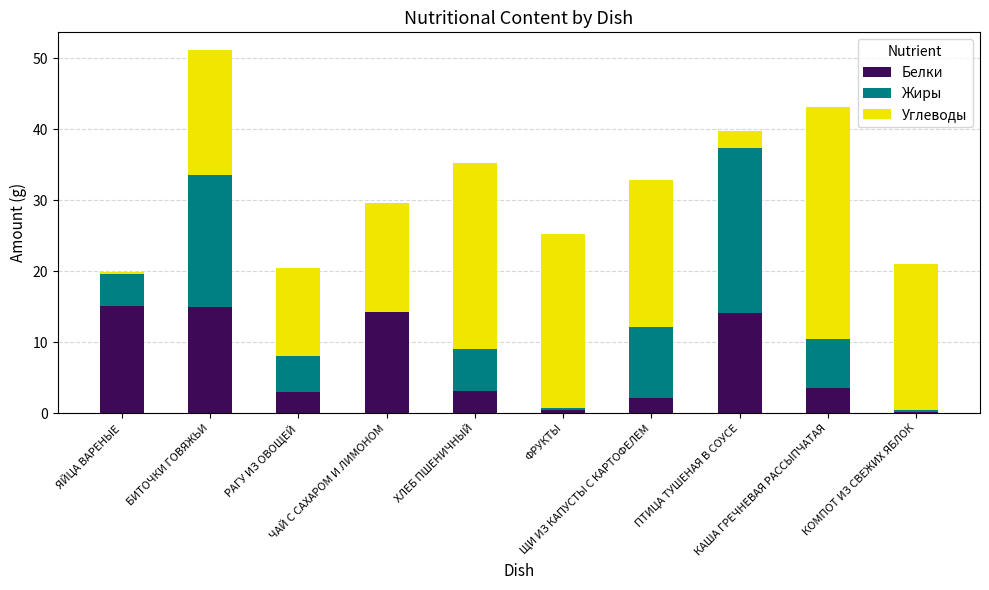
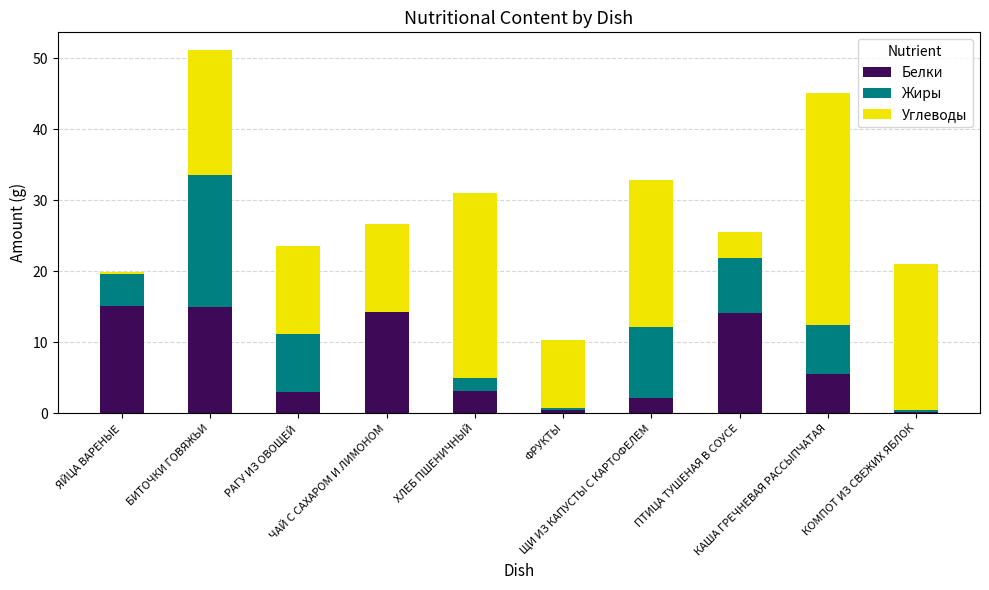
  {
    "Белки": {
      "ЯЙЦА ВАРЕНЫЕ": 15,
      "БИТОЧКИ ГОВЯЖЬИ": 15,
      "РАГУ ИЗ ОВОЩЕЙ": 3,
      "ЧАЙ С САХАРОМ И ЛИМОНОМ": 14,
      "ХЛЕБ ПШЕНИЧНЫЙ": 3,
      "ФРУКТЫ": 0,
      "ЩИ ИЗ КАПУСТЫ С КАРТОФЕЛЕМ": 2,
      "ПТИЦА ТУШЕНАЯ В СОУСЕ": 14,
-     "КАША ГРЕЧНЕВАЯ РАССЫПЧАТАЯ": 4
+     "КАША ГРЕЧНЕВАЯ РАССЫПЧАТАЯ": 6
    },
    "Жиры": {
      "ЯЙЦА ВАРЕНЫЕ": 5,
      "БИТОЧКИ ГОВЯЖЬИ": 19,
-     "РАГУ ИЗ ОВОЩЕЙ": 5,
+     "РАГУ ИЗ ОВОЩЕЙ": 8,
      "ЧАЙ С САХАРОМ И ЛИМОНОМ": 0,
-     "ХЛЕБ ПШЕНИЧНЫЙ": 6,
+     "ХЛЕБ ПШЕНИЧНЫЙ": 2,
      "ФРУКТЫ": 0,
      "ЩИ ИЗ КАПУСТЫ С КАРТОФЕЛЕМ": 10,
-     "ПТИЦА ТУШЕНАЯ В СОУСЕ": 23,
+     "ПТИЦА ТУШЕНАЯ В СОУСЕ": 8,
      "КАША ГРЕЧНЕВАЯ РАССЫПЧАТАЯ": 7
    },
    "Углеводы": {
      "БИТОЧКИ ГОВЯЖЬИ": 18,
      "РАГУ ИЗ ОВОЩЕЙ": 12,
-     "ЧАЙ С САХАРОМ И ЛИМОНОМ": 15,
+     "ЧАЙ С САХАРОМ И ЛИМОНОМ": 12,
      "ХЛЕБ ПШЕНИЧНЫЙ": 26,
-     "ФРУКТЫ": 25,
+     "ФРУКТЫ": 10,
      "ЩИ ИЗ КАПУСТЫ С КАРТОФЕЛЕМ": 21,
-     "ПТИЦА ТУШЕНАЯ В СОУСЕ": 2,
+     "ПТИЦА ТУШЕНАЯ В СОУСЕ": 4,
      "КАША ГРЕЧНЕВАЯ РАССЫПЧАТАЯ": 33,
      "КОМПОТ ИЗ СВЕЖИХ ЯБЛОК": 21
    }
  }
